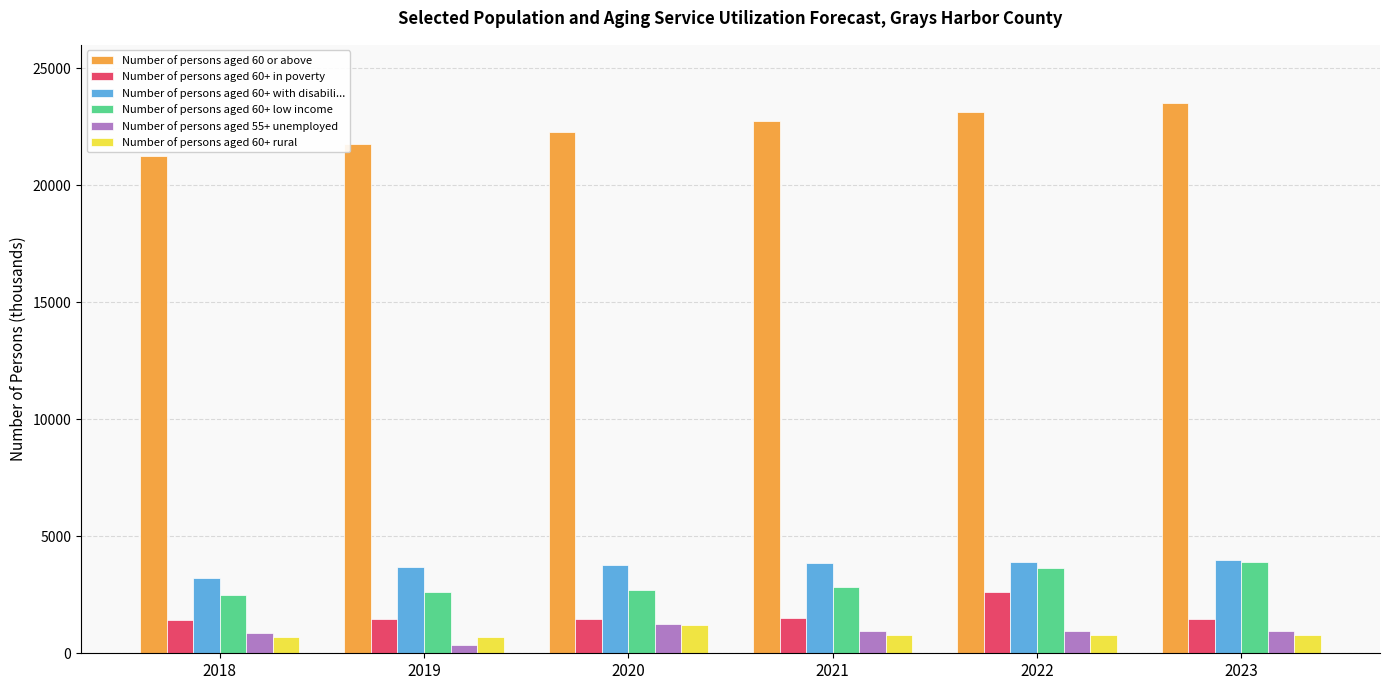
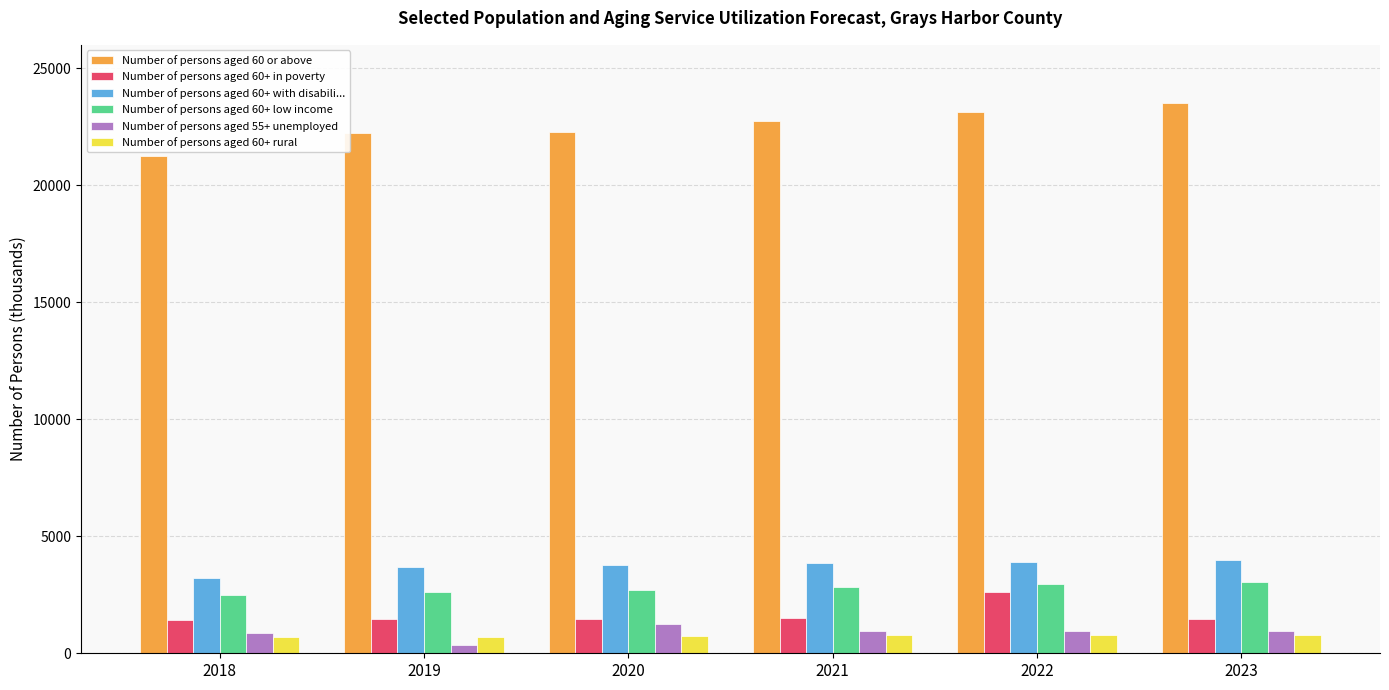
  {
    "Number of persons aged 60 or above": {
      "2018": 21200,
-     "2019": 21700,
+     "2019": 22200,
      "2020": 22300,
      "2021": 22800,
      "2022": 23100,
      "2023": 23500
    },
    "Number of persons aged 60+ in poverty": {
      "2018": 1400,
      "2019": 1400,
      "2020": 1500,
      "2021": 1500,
      "2022": 2600,
      "2023": 1500
    },
    "Number of persons aged 60+ with disabili...": {
      "2018": 3200,
      "2019": 3700,
      "2020": 3800,
      "2021": 3900,
      "2022": 3900,
      "2023": 4000
    },
    "Number of persons aged 60+ low income": {
      "2018": 2500,
      "2019": 2600,
      "2020": 2700,
      "2021": 2800,
-     "2022": 3600,
-     "2023": 3900
+     "2022": 2900,
+     "2023": 3000
    },
    "Number of persons aged 55+ unemployed": {
      "2018": 900,
      "2019": 400,
      "2020": 1300,
      "2021": 900,
      "2022": 900,
      "2023": 1000
    },
    "Number of persons aged 60+ rural": {
      "2018": 700,
      "2019": 700,
-     "2020": 1200,
+     "2020": 700,
      "2021": 800,
      "2022": 800,
      "2023": 800
    }
  }
